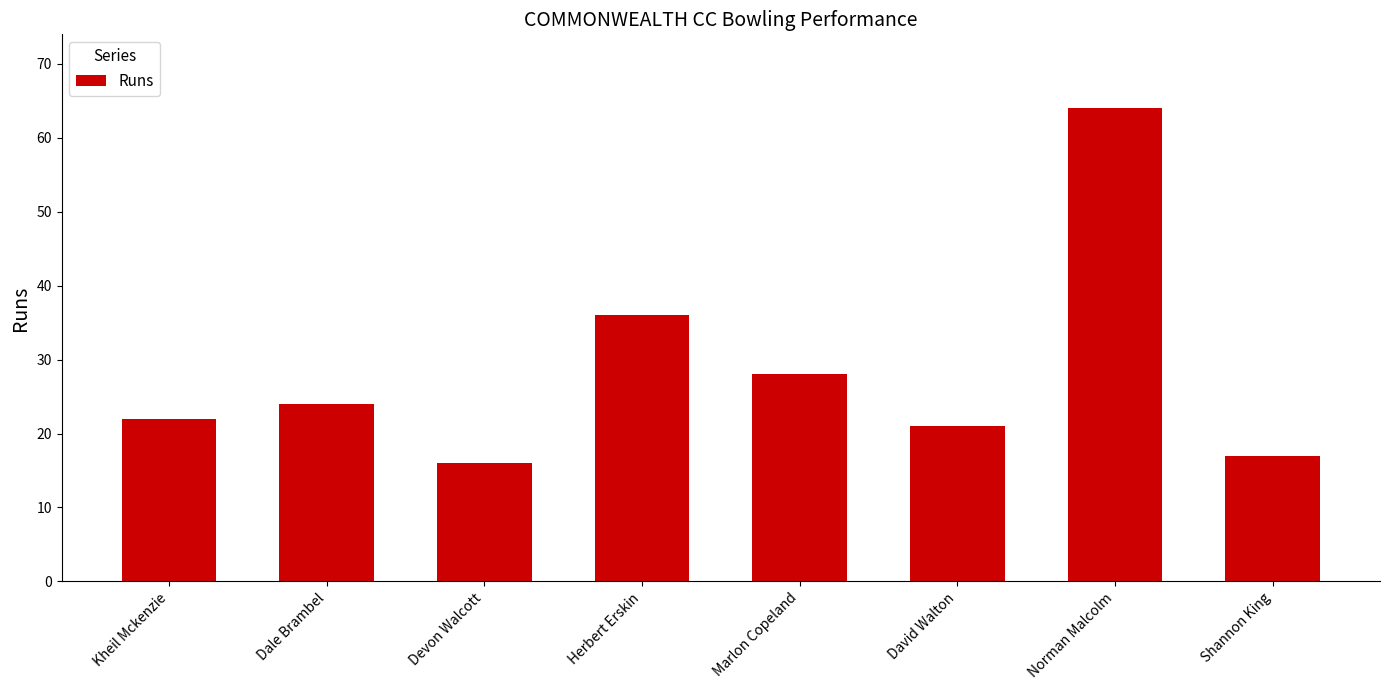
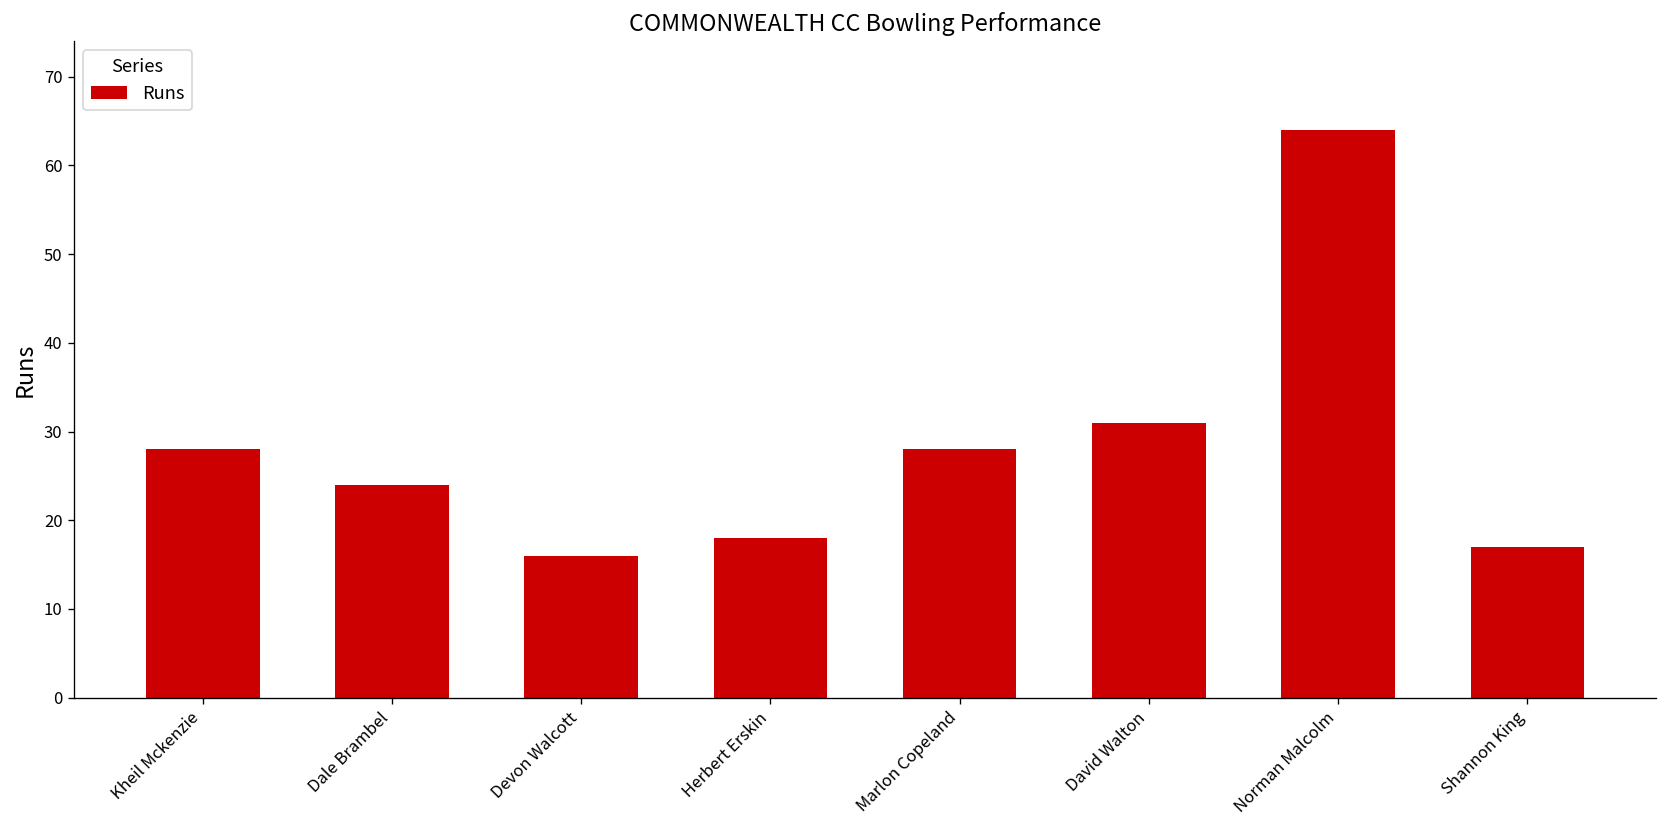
  {
-   "Kheil Mckenzie": 22,
+   "Kheil Mckenzie": 28,
    "Dale Brambel": 24,
    "Devon Walcott": 16,
-   "Herbert Erskin": 36,
+   "Herbert Erskin": 18,
    "Marlon Copeland": 28,
-   "David Walton": 21,
+   "David Walton": 31,
    "Norman Malcolm": 64,
    "Shannon King": 17
  }
